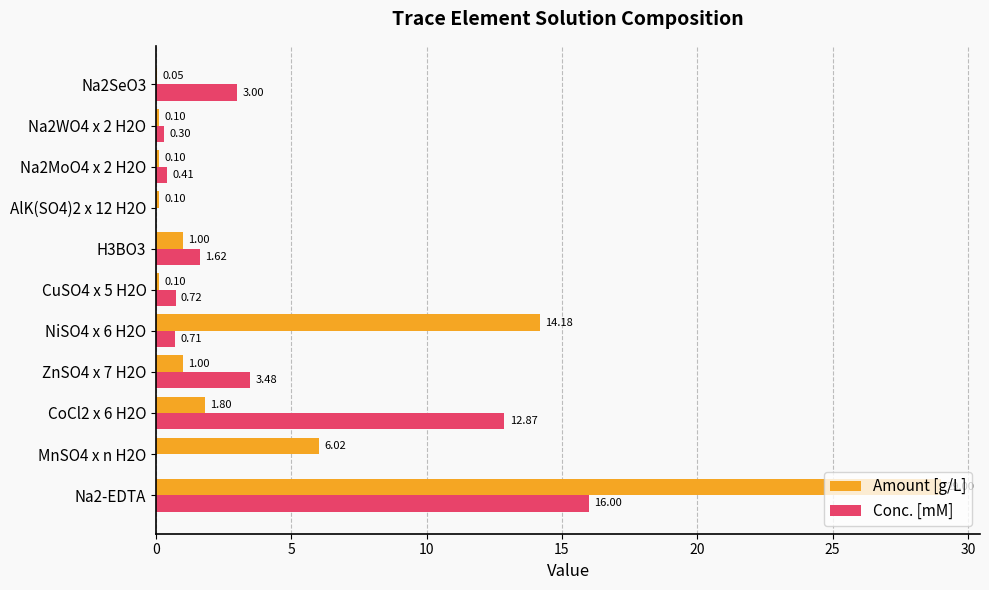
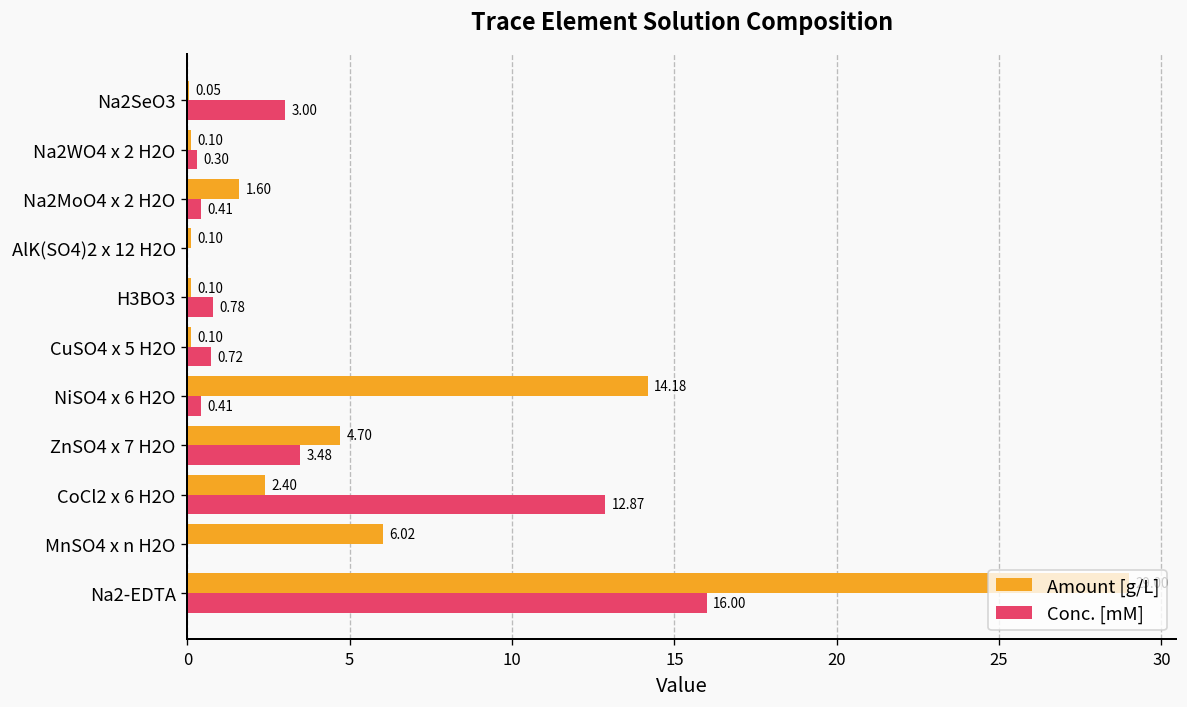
  {
    "Amount [g/L]": {
      "Na2SeO3": 0.05,
      "Na2WO4 x 2 H2O": 0.10,
-     "Na2MoO4 x 2 H2O": 0.10,
+     "Na2MoO4 x 2 H2O": 1.60,
      "AlK(SO4)2 x 12 H2O": 0.10,
-     "H3BO3": 1.00,
+     "H3BO3": 0.10,
      "CuSO4 x 5 H2O": 0.10,
      "NiSO4 x 6 H2O": 14.18,
-     "ZnSO4 x 7 H2O": 1.00,
-     "CoCl2 x 6 H2O": 1.80,
+     "ZnSO4 x 7 H2O": 4.70,
+     "CoCl2 x 6 H2O": 2.40,
      "MnSO4 x n H2O": 6.02
    },
    "Conc. [mM]": {
      "Na2SeO3": 3.00,
      "Na2WO4 x 2 H2O": 0.30,
      "Na2MoO4 x 2 H2O": 0.41,
-     "H3BO3": 1.62,
+     "H3BO3": 0.78,
      "CuSO4 x 5 H2O": 0.72,
-     "NiSO4 x 6 H2O": 0.71,
+     "NiSO4 x 6 H2O": 0.41,
      "ZnSO4 x 7 H2O": 3.48,
      "CoCl2 x 6 H2O": 12.87,
      "Na2-EDTA": 16.00
    }
  }
